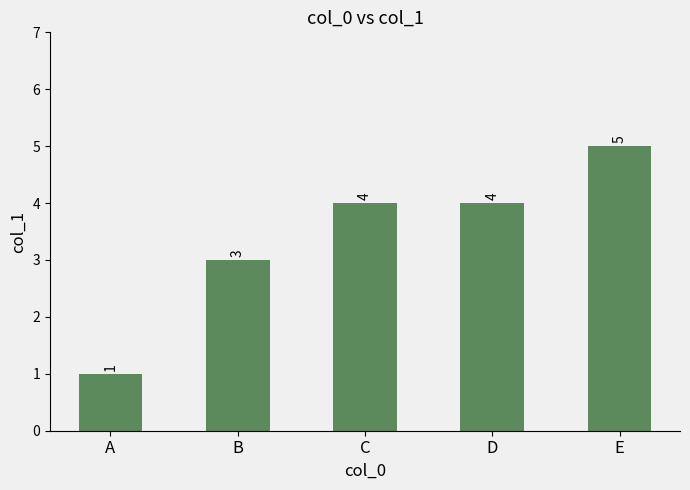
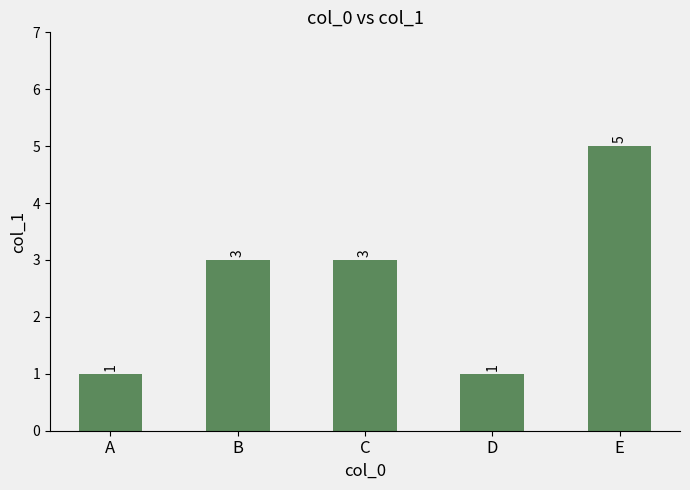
  {
    "A": 1,
    "B": 3,
-   "C": 4,
-   "D": 4,
+   "C": 3,
+   "D": 1,
    "E": 5
  }
